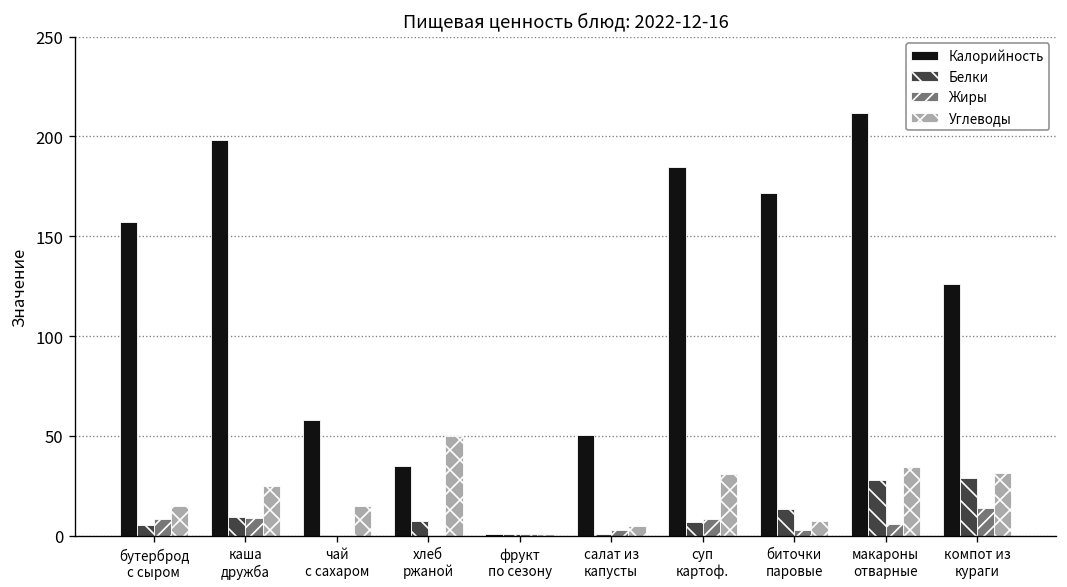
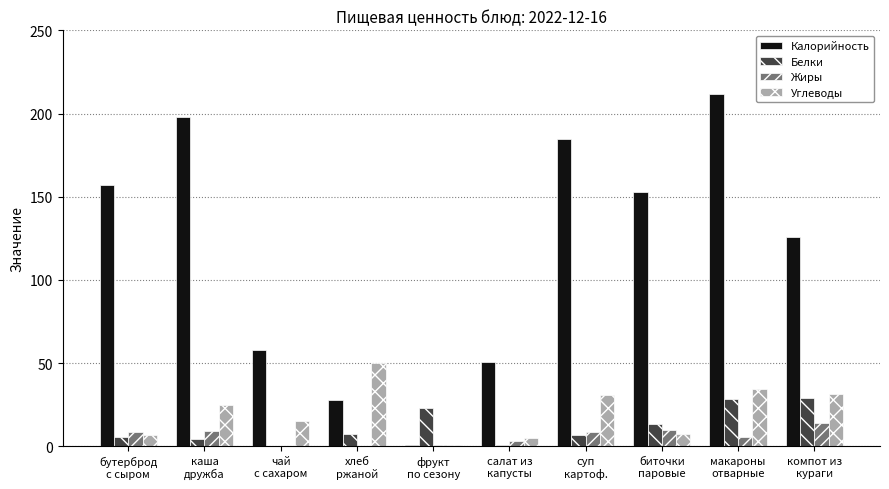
  {
    "Калорийность": {
      "бутерброд с сыром": 157,
      "каша дружба": 198,
      "чай с сахаром": 58,
-     "хлеб ржаной": 35,
+     "хлеб ржаной": 28,
      "салат из капусты": 50,
      "суп картоф.": 184,
-     "биточки паровые": 172,
+     "биточки паровые": 153,
      "макароны отварные": 212,
      "компот из кураги": 126
    },
    "Белки": {
      "бутерброд с сыром": 5,
-     "каша дружба": 10,
+     "каша дружба": 4,
      "хлеб ржаной": 7,
-     "фрукт по сезону": 1,
+     "фрукт по сезону": 23,
      "суп картоф.": 7,
      "биточки паровые": 13,
      "макароны отварные": 28,
      "компот из кураги": 29
    },
    "Жиры": {
      "бутерброд с сыром": 8,
      "каша дружба": 9,
      "чай с сахаром": 0,
      "салат из капусты": 3,
      "суп картоф.": 8,
-     "биточки паровые": 3,
+     "биточки паровые": 10,
      "макароны отварные": 6,
      "компот из кураги": 14
    },
    "Углеводы": {
-     "бутерброд с сыром": 15,
+     "бутерброд с сыром": 7,
      "каша дружба": 25,
      "чай с сахаром": 15,
      "хлеб ржаной": 50,
      "салат из капусты": 5,
      "суп картоф.": 31,
      "биточки паровые": 7,
      "макароны отварные": 34,
      "компот из кураги": 32
    }
  }
